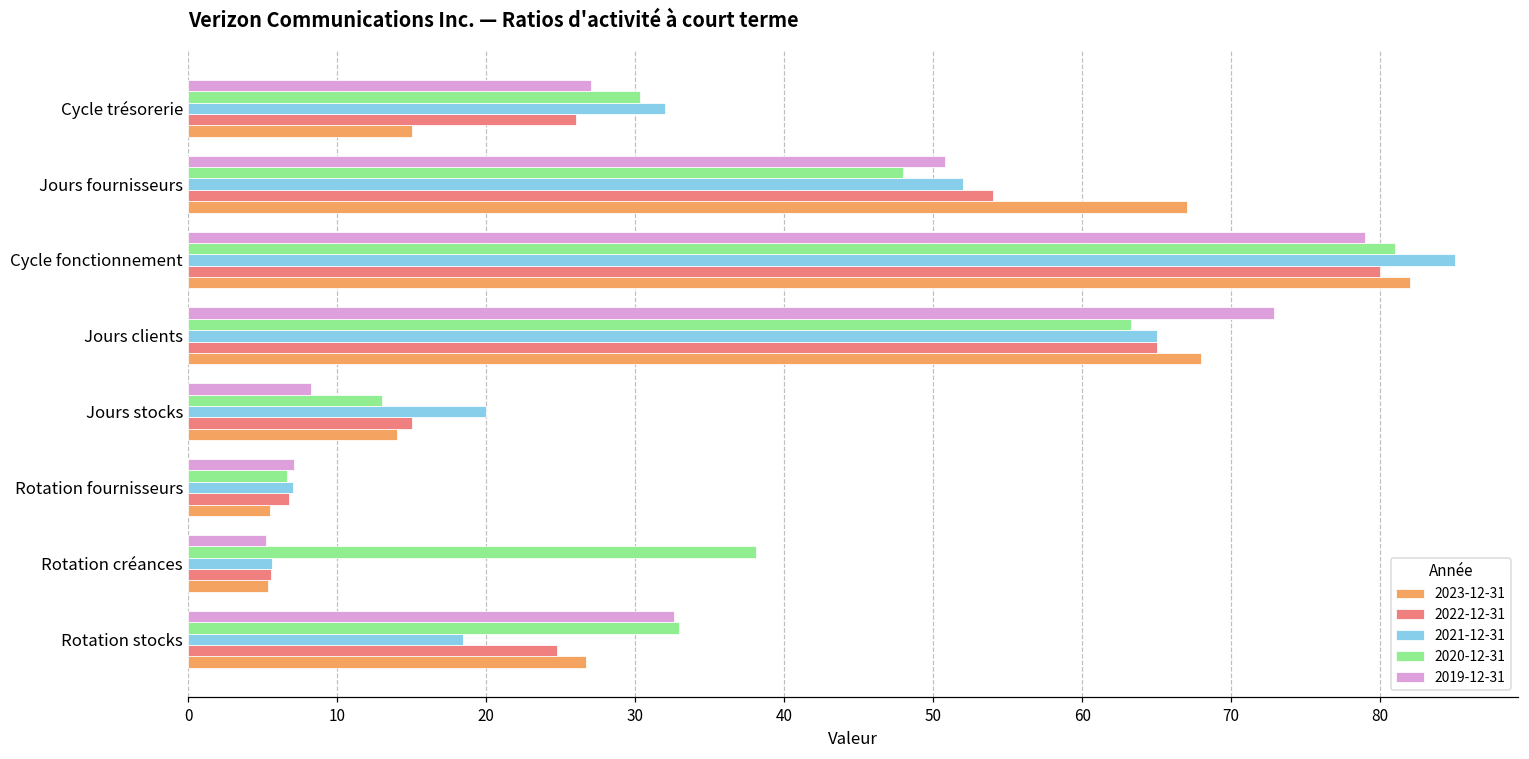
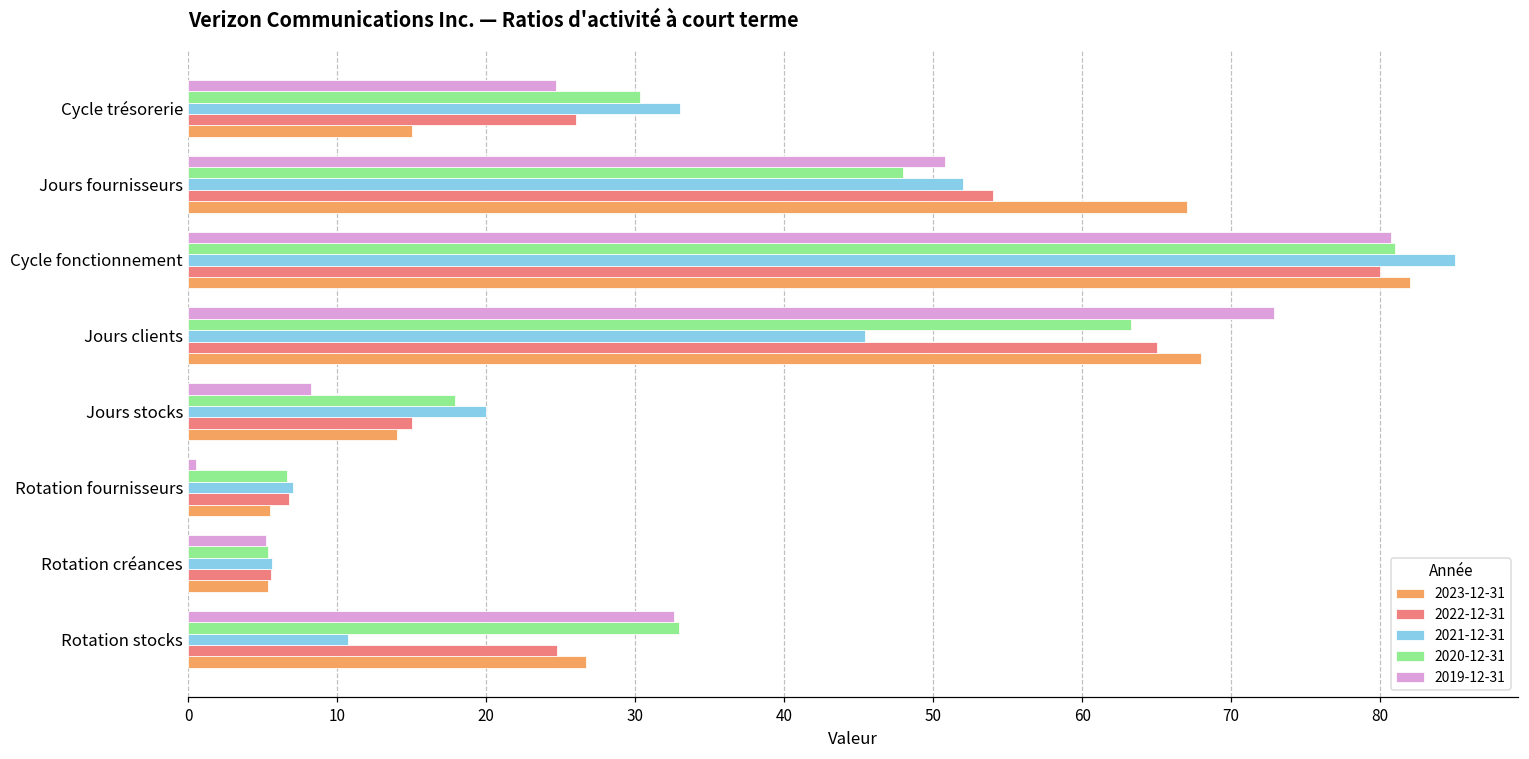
  {
    "2021-12-31": {
-     "Cycle trésorerie": 32,
+     "Cycle trésorerie": 33,
      "Jours fournisseurs": 52.0,
      "Cycle fonctionnement": 85.0,
-     "Jours clients": 65.0,
+     "Jours clients": 45.4,
      "Jours stocks": 20.0,
      "Rotation fournisseurs": 7.0,
      "Rotation créances": 5.6,
-     "Rotation stocks": 18.4
+     "Rotation stocks": 10.7
    },
    "2020-12-31": {
      "Cycle trésorerie": 30.3,
      "Jours fournisseurs": 48.0,
      "Cycle fonctionnement": 81.0,
      "Jours clients": 63.3,
-     "Jours stocks": 13.0,
+     "Jours stocks": 17.9,
      "Rotation fournisseurs": 6.7,
-     "Rotation créances": 38.1,
+     "Rotation créances": 5.4,
      "Rotation stocks": 32.9
    },
    "2019-12-31": {
-     "Cycle trésorerie": 27.0,
+     "Cycle trésorerie": 24.7,
      "Jours fournisseurs": 50.8,
-     "Cycle fonctionnement": 79.0,
+     "Cycle fonctionnement": 80.7,
      "Jours clients": 72.9,
      "Jours stocks": 8.2,
-     "Rotation fournisseurs": 7.1,
+     "Rotation fournisseurs": 0.5,
      "Rotation créances": 5.2,
      "Rotation stocks": 32.6
    }
  }
